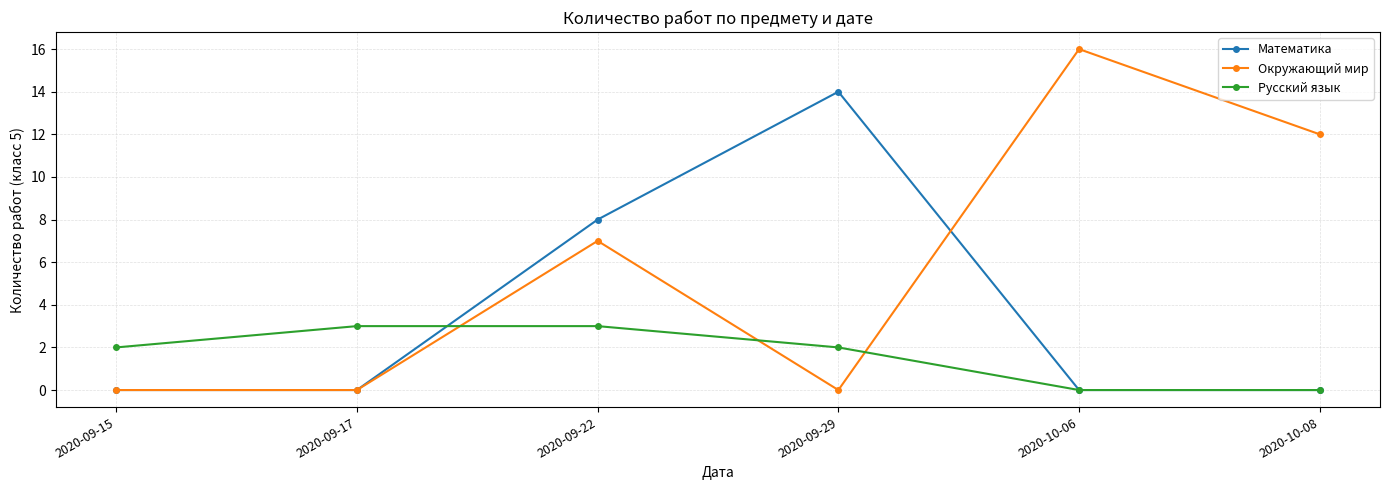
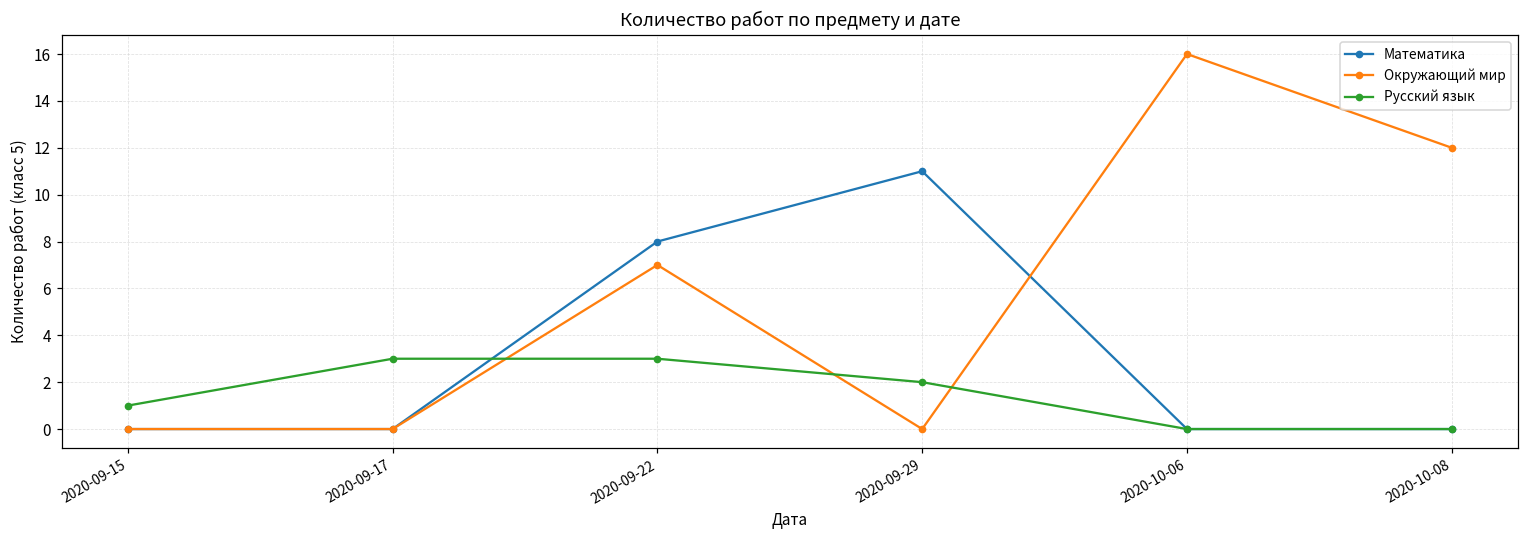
  {
    "Математика": {
      "2020-09-22": 8,
-     "2020-09-29": 14
+     "2020-09-29": 11
    },
    "Окружающий мир": {
      "2020-09-22": 7,
      "2020-09-29": 0,
      "2020-10-06": 16,
      "2020-10-08": 12
    },
    "Русский язык": {
-     "2020-09-15": 2,
+     "2020-09-15": 1,
      "2020-09-17": 3,
      "2020-09-22": 3,
      "2020-09-29": 2
    }
  }
